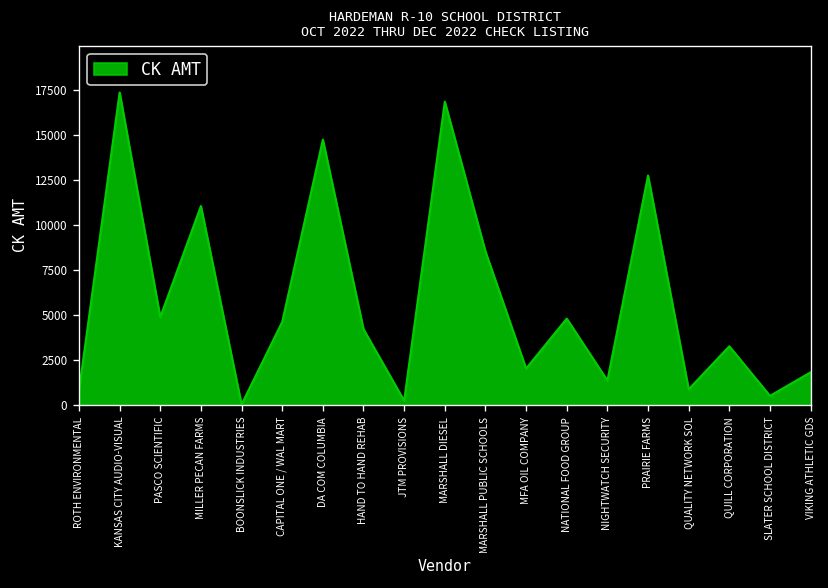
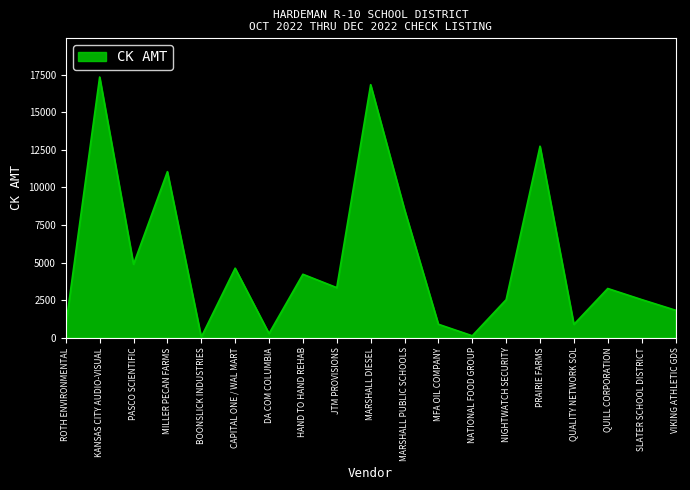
  {
    "ROTH ENVIRONMENTAL": 800,
    "KANSAS CITY AUDIO-VISUAL": 17400,
    "PASCO SCIENTIFIC": 4900,
    "MILLER PECAN FARMS": 11100,
    "BOONSLICK INDUSTRIES": 0,
    "CAPITAL ONE / WAL MART": 4600,
-   "DA COM COLUMBIA": 14700,
+   "DA COM COLUMBIA": 300,
    "HAND TO HAND REHAB": 4200,
-   "JTM PROVISIONS": 200,
+   "JTM PROVISIONS": 3300,
    "MARSHALL DIESEL": 16800,
    "MARSHALL PUBLIC SCHOOLS": 8500,
-   "MFA OIL COMPANY": 2000,
-   "NATIONAL FOOD GROUP": 4800,
-   "NIGHTWATCH SECURITY": 1400,
+   "MFA OIL COMPANY": 900,
+   "NATIONAL FOOD GROUP": 100,
+   "NIGHTWATCH SECURITY": 2500,
    "PRAIRIE FARMS": 12800,
    "QUALITY NETWORK SOL": 900,
    "QUILL CORPORATION": 3300,
-   "SLATER SCHOOL DISTRICT": 500,
+   "SLATER SCHOOL DISTRICT": 2500,
    "VIKING ATHLETIC GDS": 1800
  }
